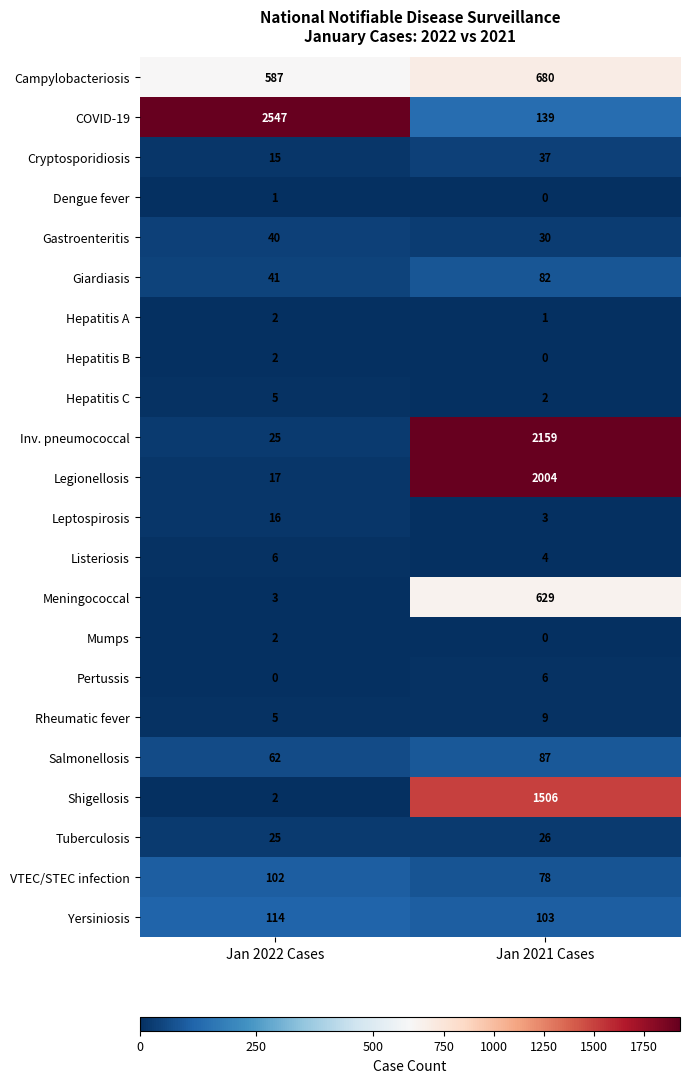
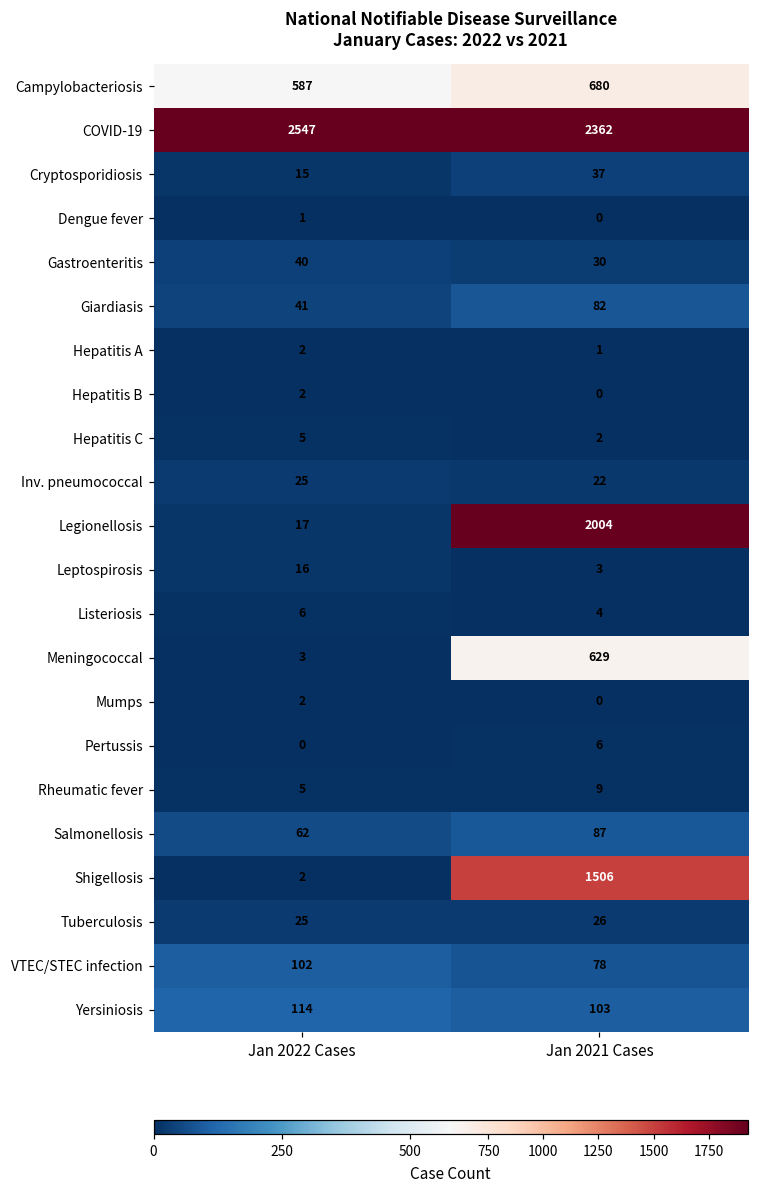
  {
    "Campylobacteriosis": {
      "Jan 2022 Cases": 587,
      "Jan 2021 Cases": 680
    },
    "COVID-19": {
      "Jan 2022 Cases": 2547,
-     "Jan 2021 Cases": 139
+     "Jan 2021 Cases": 2362
    },
    "Cryptosporidiosis": {
      "Jan 2022 Cases": 15,
      "Jan 2021 Cases": 37
    },
    "Dengue fever": {
      "Jan 2022 Cases": 1,
      "Jan 2021 Cases": 0
    },
    "Gastroenteritis": {
      "Jan 2022 Cases": 40,
      "Jan 2021 Cases": 30
    },
    "Giardiasis": {
      "Jan 2022 Cases": 41,
      "Jan 2021 Cases": 82
    },
    "Hepatitis A": {
      "Jan 2022 Cases": 2,
      "Jan 2021 Cases": 1
    },
    "Hepatitis B": {
      "Jan 2022 Cases": 2,
      "Jan 2021 Cases": 0
    },
    "Hepatitis C": {
      "Jan 2022 Cases": 5,
      "Jan 2021 Cases": 2
    },
    "Inv. pneumococcal": {
      "Jan 2022 Cases": 25,
-     "Jan 2021 Cases": 2159
+     "Jan 2021 Cases": 22
    },
    "Legionellosis": {
      "Jan 2022 Cases": 17,
      "Jan 2021 Cases": 2004
    },
    "Leptospirosis": {
      "Jan 2022 Cases": 16,
      "Jan 2021 Cases": 3
    },
    "Listeriosis": {
      "Jan 2022 Cases": 6,
      "Jan 2021 Cases": 4
    },
    "Meningococcal": {
      "Jan 2022 Cases": 3,
      "Jan 2021 Cases": 629
    },
    "Mumps": {
      "Jan 2022 Cases": 2,
      "Jan 2021 Cases": 0
    },
    "Pertussis": {
      "Jan 2022 Cases": 0,
      "Jan 2021 Cases": 6
    },
    "Rheumatic fever": {
      "Jan 2022 Cases": 5,
      "Jan 2021 Cases": 9
    },
    "Salmonellosis": {
      "Jan 2022 Cases": 62,
      "Jan 2021 Cases": 87
    },
    "Shigellosis": {
      "Jan 2022 Cases": 2,
      "Jan 2021 Cases": 1506
    },
    "Tuberculosis": {
      "Jan 2022 Cases": 25,
      "Jan 2021 Cases": 26
    },
    "VTEC/STEC infection": {
      "Jan 2022 Cases": 102,
      "Jan 2021 Cases": 78
    },
    "Yersiniosis": {
      "Jan 2022 Cases": 114,
      "Jan 2021 Cases": 103
    }
  }
